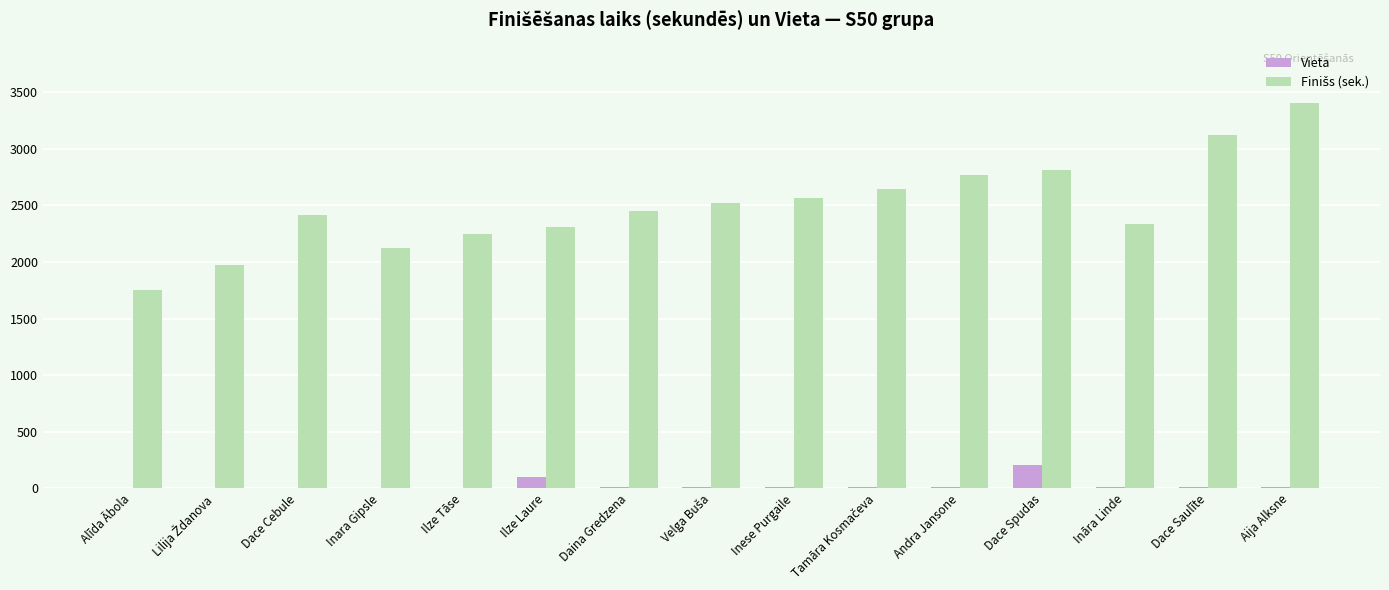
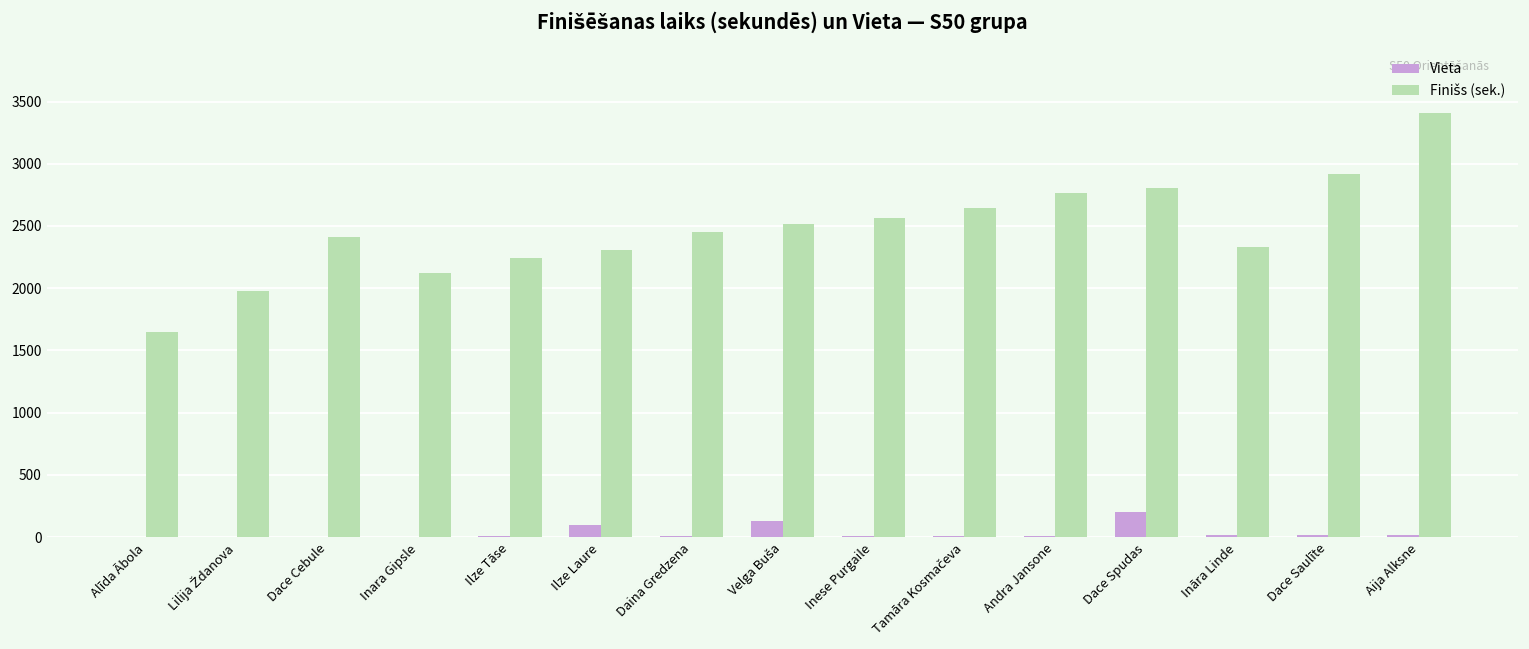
  {
    "Vieta": {
      "Ilze Laure": 100,
-     "Velga Buša": 10,
+     "Velga Buša": 130,
      "Dace Spudas": 200
    },
    "Finišs (sek.)": {
-     "Alīda Ābola": 1750,
+     "Alīda Ābola": 1640,
      "Lilija Ždanova": 1980,
      "Dace Cebule": 2410,
      "Inara Gipsle": 2130,
      "Ilze Tāse": 2240,
      "Ilze Laure": 2310,
      "Daina Gredzena": 2450,
      "Velga Buša": 2520,
      "Inese Purgaile": 2570,
      "Tamāra Kosmačeva": 2640,
      "Andra Jansone": 2770,
      "Dace Spudas": 2810,
      "Ināra Linde": 2330,
-     "Dace Saulīte": 3130,
+     "Dace Saulīte": 2920,
      "Aija Alksne": 3400
    }
  }
